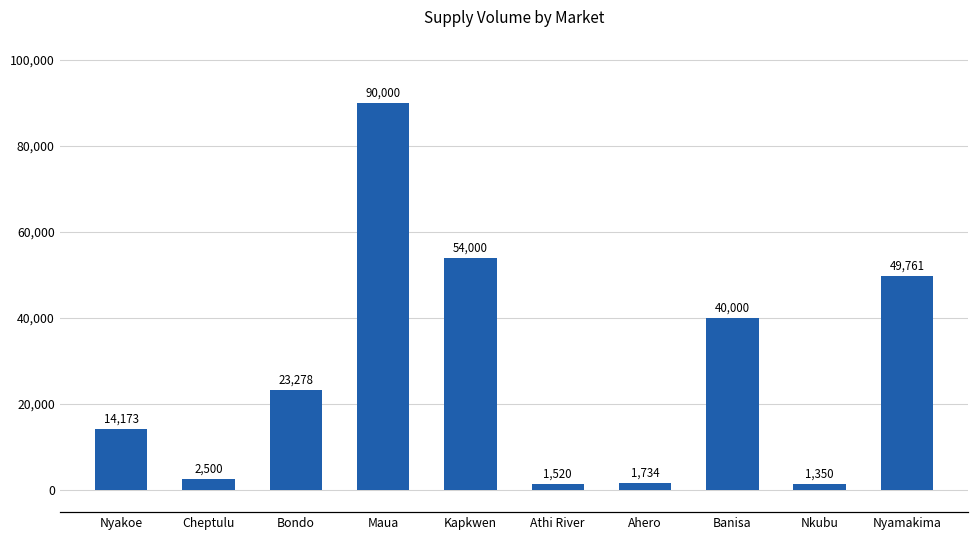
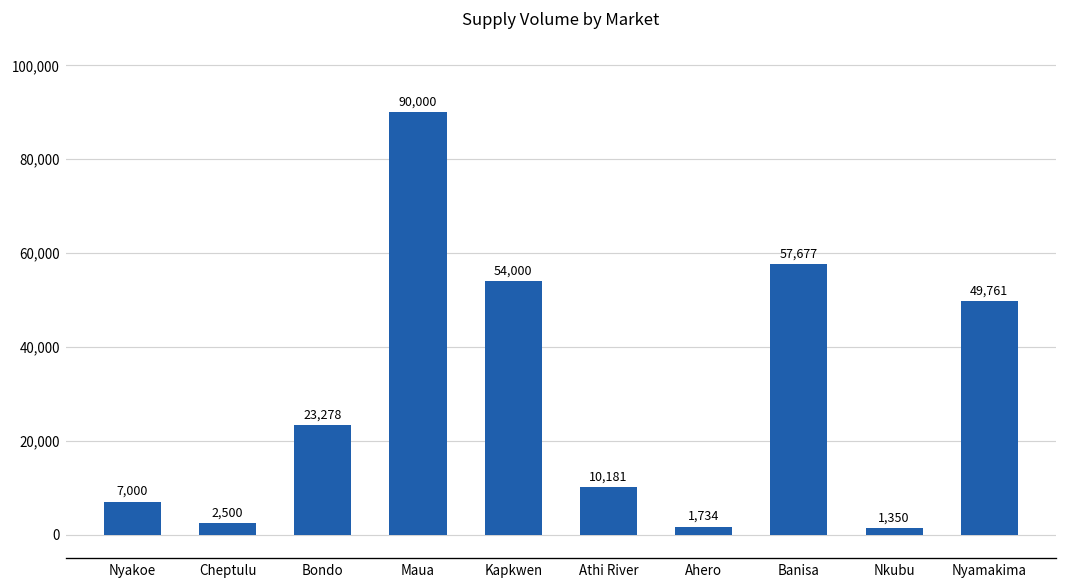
  {
-   "Nyakoe": "14,173",
+   "Nyakoe": "7,000",
    "Cheptulu": "2,500",
    "Bondo": "23,278",
    "Maua": "90,000",
    "Kapkwen": "54,000",
-   "Athi River": "1,520",
+   "Athi River": "10,181",
    "Ahero": "1,734",
-   "Banisa": "40,000",
+   "Banisa": "57,677",
    "Nkubu": "1,350",
    "Nyamakima": "49,761"
  }
